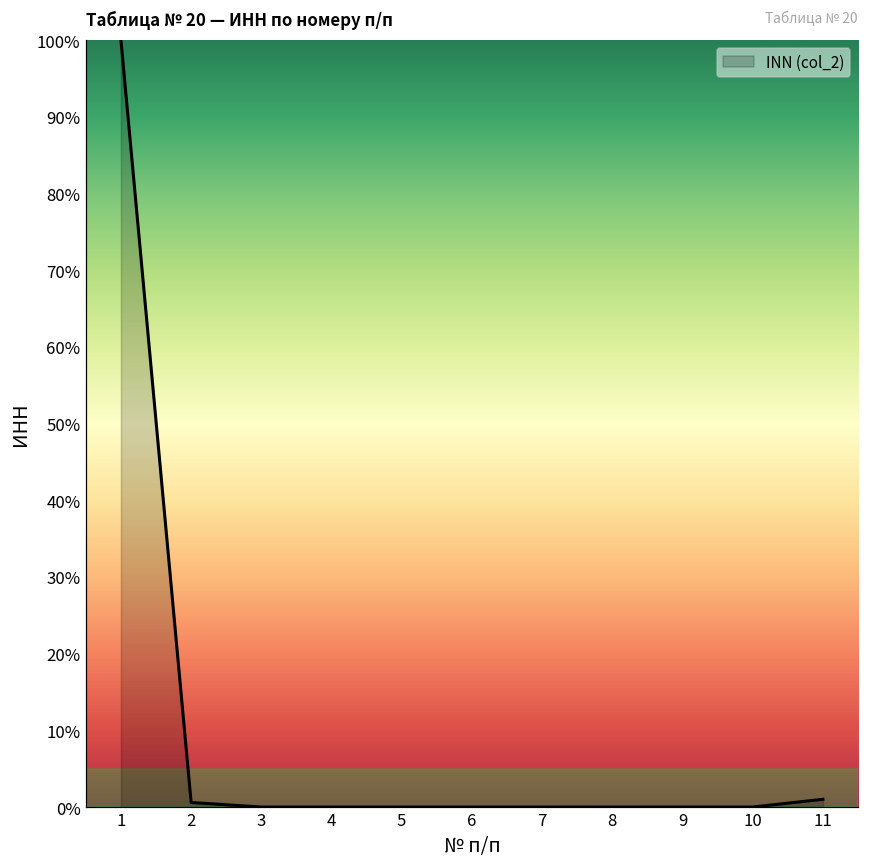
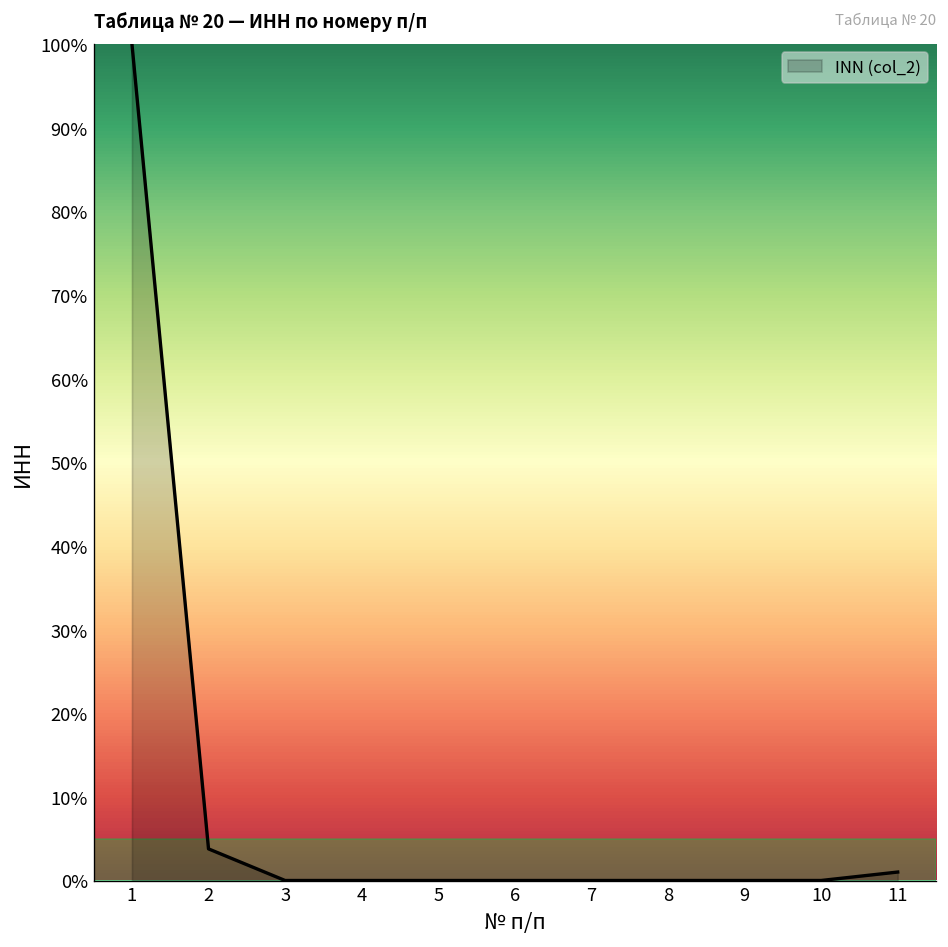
  {
    "1": "100%",
-   "2": "1%",
+   "2": "4%",
    "3": "0%",
    "4": "0%",
    "5": "0%",
    "6": "0%",
    "7": "0%",
    "8": "0%",
    "9": "0%",
    "10": "0%",
    "11": "1%"
  }
